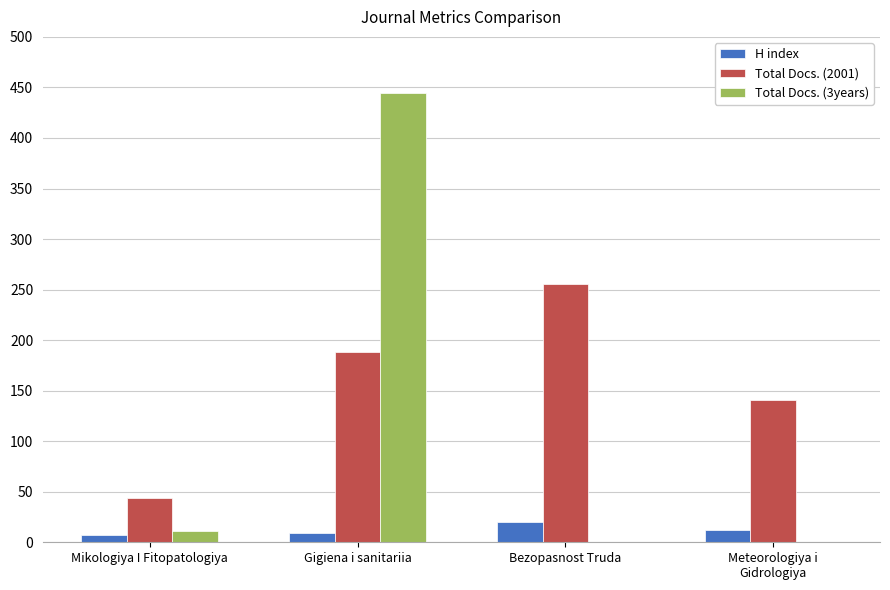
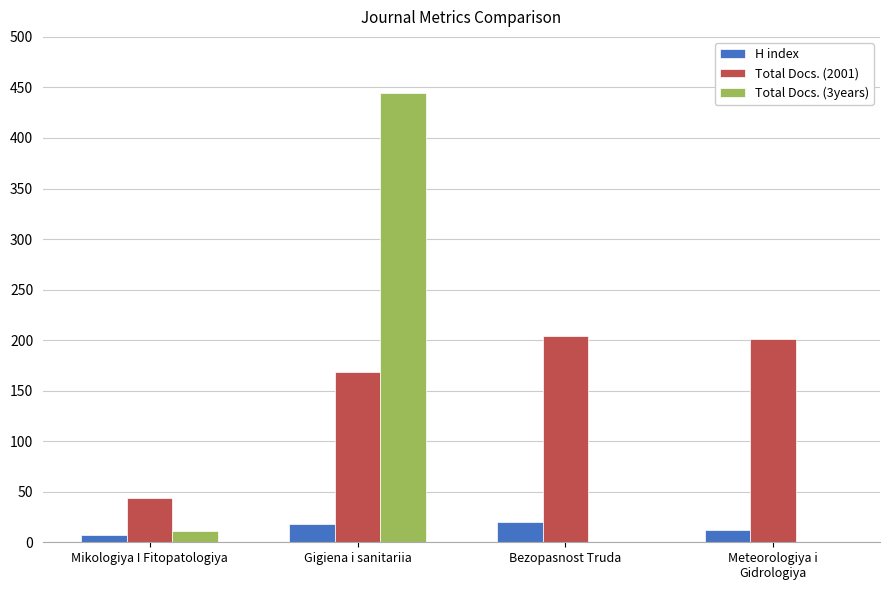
  {
    "H index": {
      "Mikologiya I Fitopatologiya": 7,
-     "Gigiena i sanitariia": 9,
+     "Gigiena i sanitariia": 18,
      "Bezopasnost Truda": 20,
      "Meteorologiya i Gidrologiya": 12
    },
    "Total Docs. (2001)": {
      "Mikologiya I Fitopatologiya": 44,
-     "Gigiena i sanitariia": 188,
-     "Bezopasnost Truda": 256,
-     "Meteorologiya i Gidrologiya": 141
+     "Gigiena i sanitariia": 168,
+     "Bezopasnost Truda": 204,
+     "Meteorologiya i Gidrologiya": 201
    },
    "Total Docs. (3years)": {
      "Mikologiya I Fitopatologiya": 11,
      "Gigiena i sanitariia": 444,
      "Bezopasnost Truda": 0,
      "Meteorologiya i Gidrologiya": 0
    }
  }
